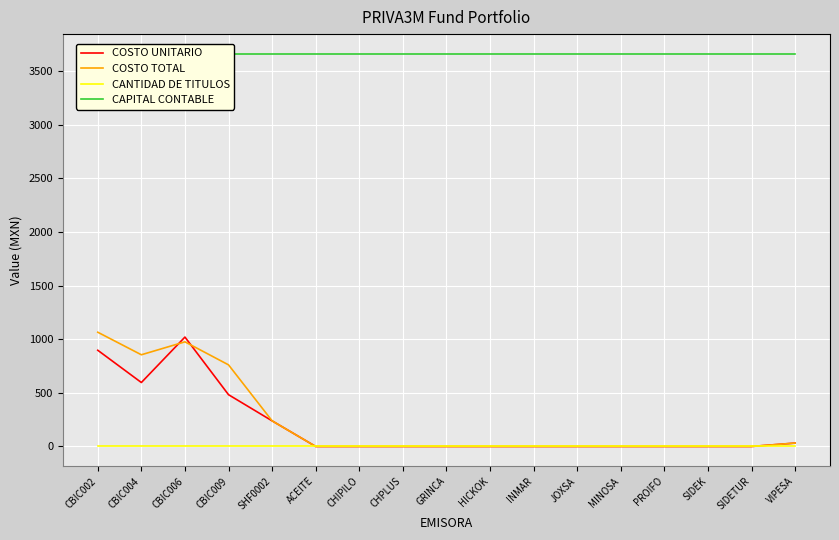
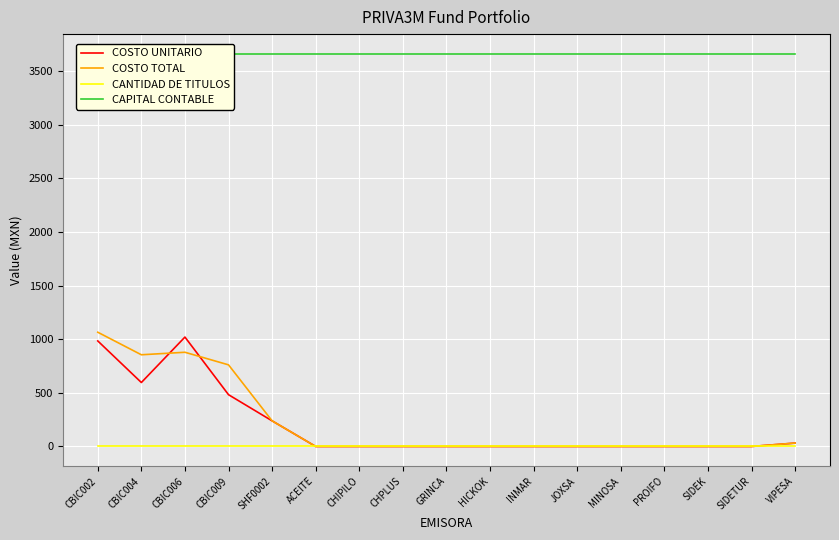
  {
    "COSTO UNITARIO": {
-     "CBIC002": 900,
+     "CBIC002": 980,
      "CBIC004": 600,
      "CBIC006": 1020,
      "CBIC009": 480
    },
    "COSTO TOTAL": {
      "CBIC002": 1060,
      "CBIC004": 850,
-     "CBIC006": 980,
+     "CBIC006": 880,
      "CBIC009": 760
    },
    "CANTIDAD DE TITULOS": {
      "CBIC002": 0,
      "CBIC004": 0,
      "CBIC006": 0,
      "CBIC009": 0,
      "SHF0002": 0,
      "VIPESA": 0
    },
    "CAPITAL CONTABLE": {
      "SHF0002": 3660,
      "ACEITE": 3660,
      "CHIPILO": 3660,
      "CHPLUS": 3660,
      "GRINCA": 3660,
      "HICKOK": 3660,
      "INMAR": 3660,
      "JOXSA": 3660,
      "MINOSA": 3660,
      "PROIFO": 3660,
      "SIDEK": 3660,
      "SIDETUR": 3660,
      "VIPESA": 3660
    }
  }
